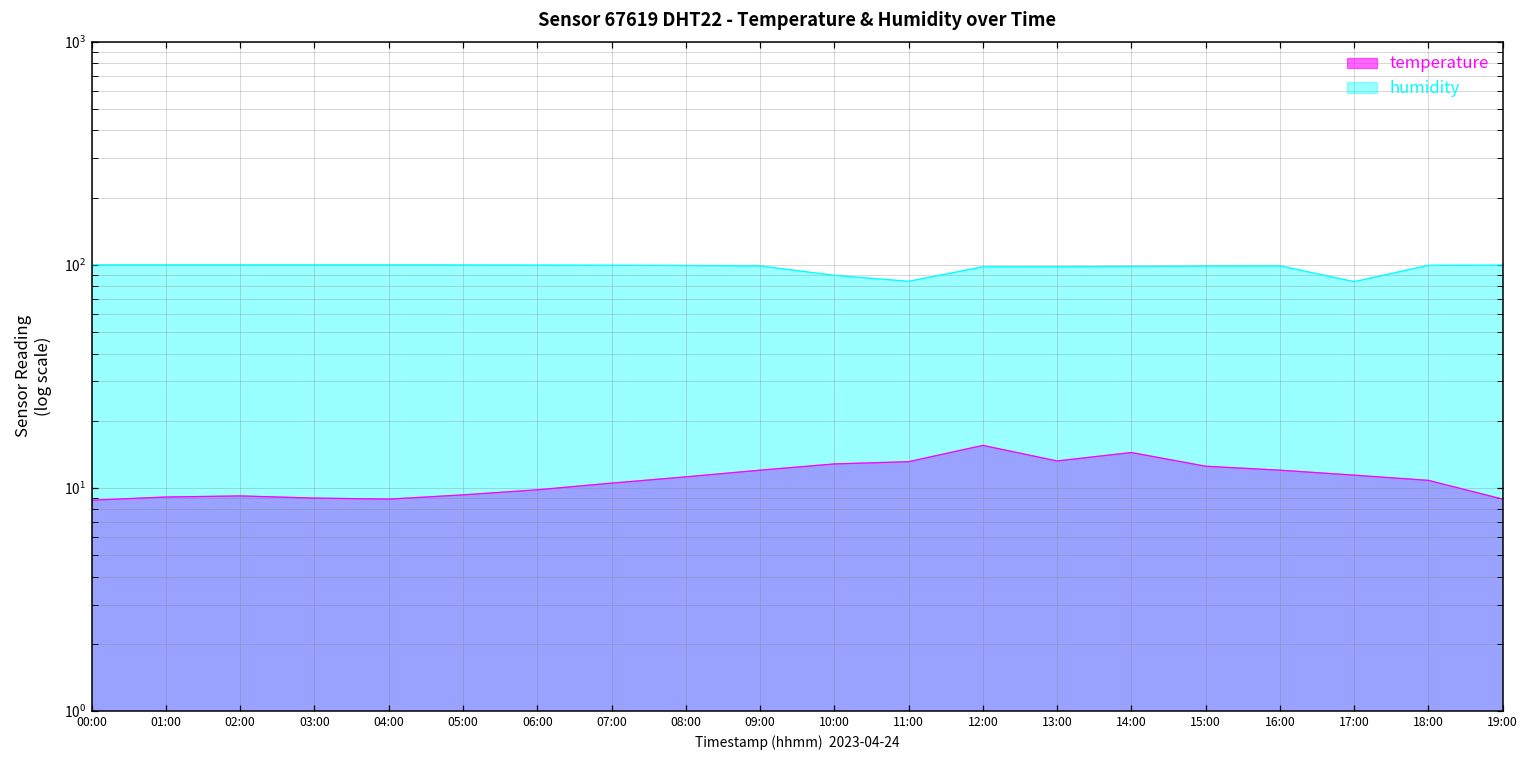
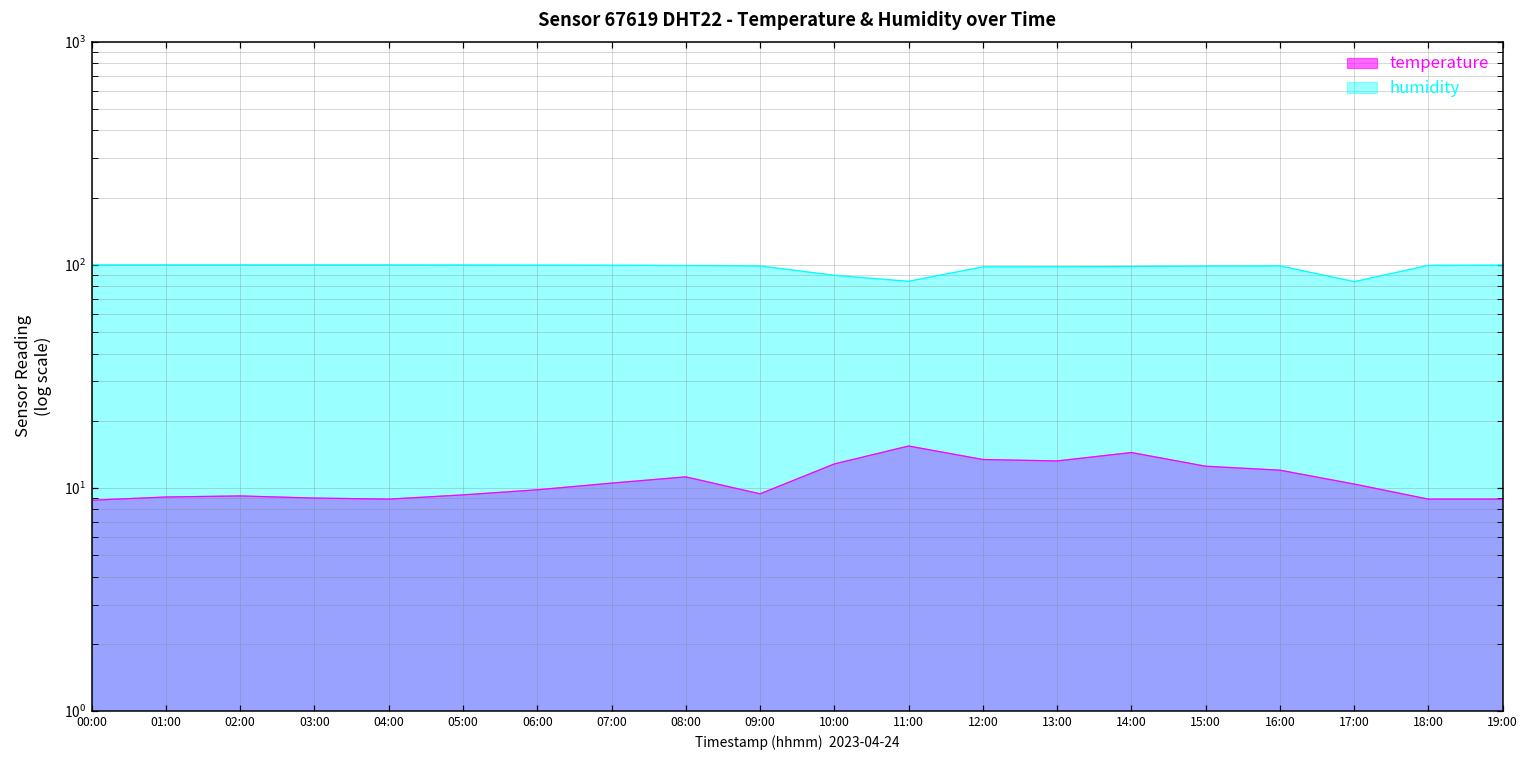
  {
    "temperature": {
      "00:00": 9,
      "01:00": 9,
      "02:00": 9,
      "03:00": 9,
      "04:00": 9,
      "05:00": 9,
      "06:00": 10,
      "07:00": 11,
      "08:00": 11,
-     "09:00": 12,
+     "09:00": 9,
      "10:00": 13,
-     "11:00": 13,
-     "12:00": 16,
+     "11:00": 15,
+     "12:00": 13,
      "13:00": 13,
      "14:00": 14,
      "15:00": 13,
      "16:00": 12,
-     "17:00": 11,
-     "18:00": 11,
+     "17:00": 10,
+     "18:00": 9,
      "19:00": 9
    },
    "humidity": {
      "00:00": 100,
      "01:00": 100,
      "02:00": 100,
      "03:00": 100,
      "04:00": 100,
      "05:00": 100,
      "06:00": 100,
      "07:00": 100,
      "08:00": 100,
      "09:00": 100,
      "10:00": 90,
      "11:00": 84,
      "12:00": 100,
      "13:00": 100,
      "14:00": 100,
      "15:00": 100,
      "16:00": 100,
      "17:00": 84,
      "18:00": 100,
      "19:00": 100
    }
  }
